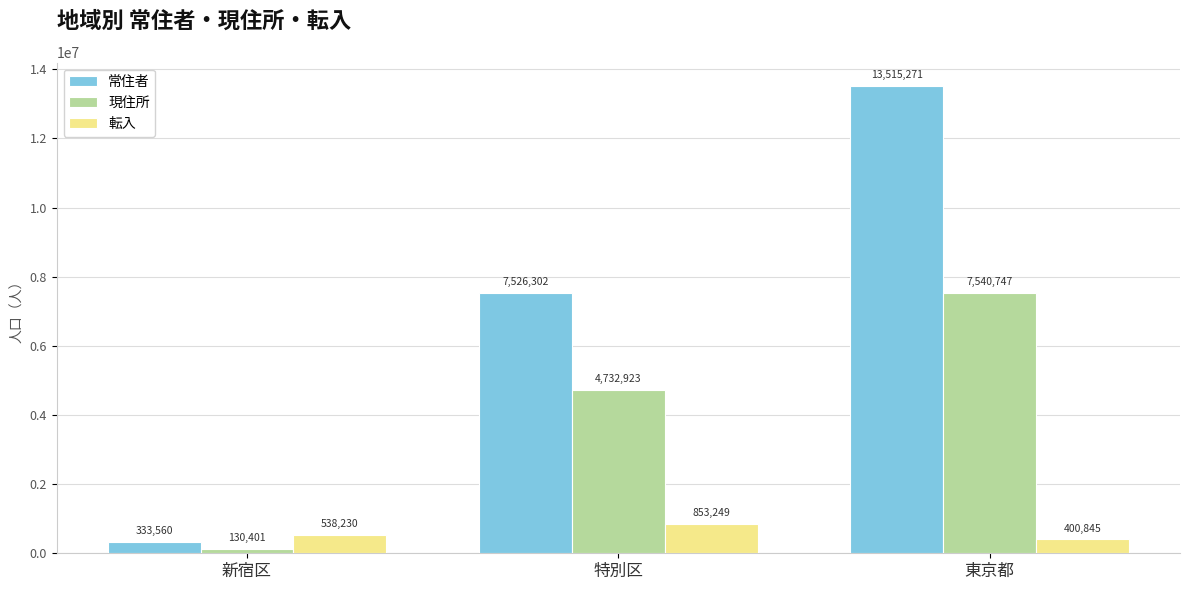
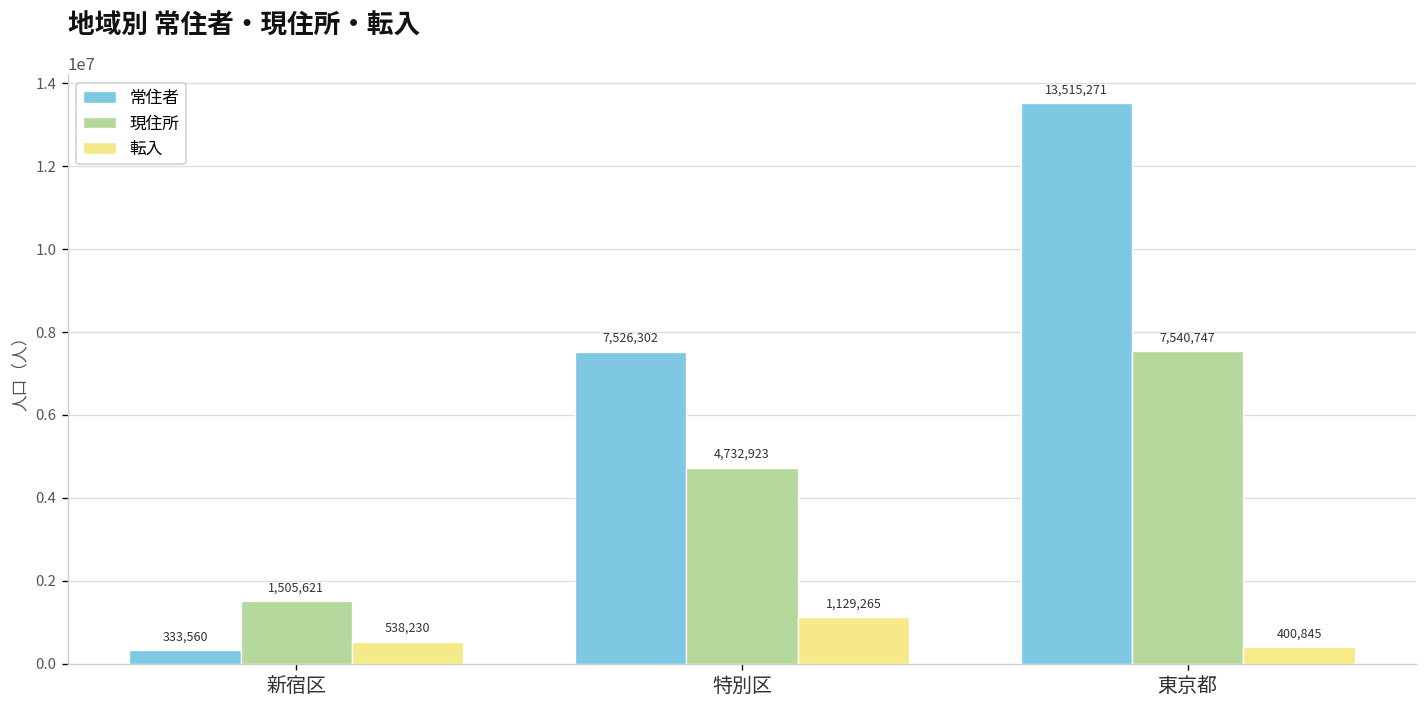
  {
    "常住者": {
      "新宿区": "333,560",
      "特別区": "7,526,302",
      "東京都": "13,515,271"
    },
    "現住所": {
-     "新宿区": "130,401",
+     "新宿区": "1,505,621",
      "特別区": "4,732,923",
      "東京都": "7,540,747"
    },
    "転入": {
      "新宿区": "538,230",
-     "特別区": "853,249",
+     "特別区": "1,129,265",
      "東京都": "400,845"
    }
  }
